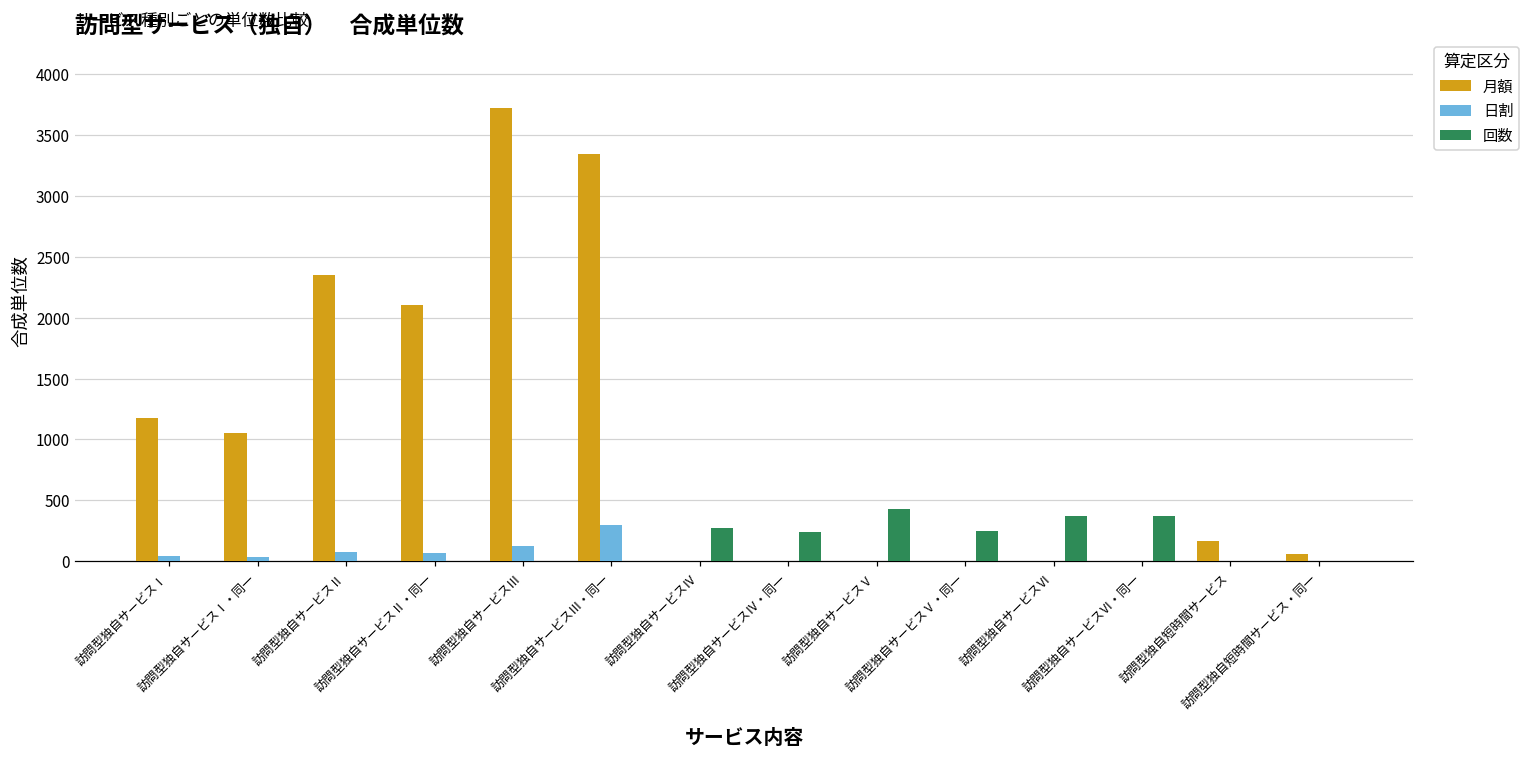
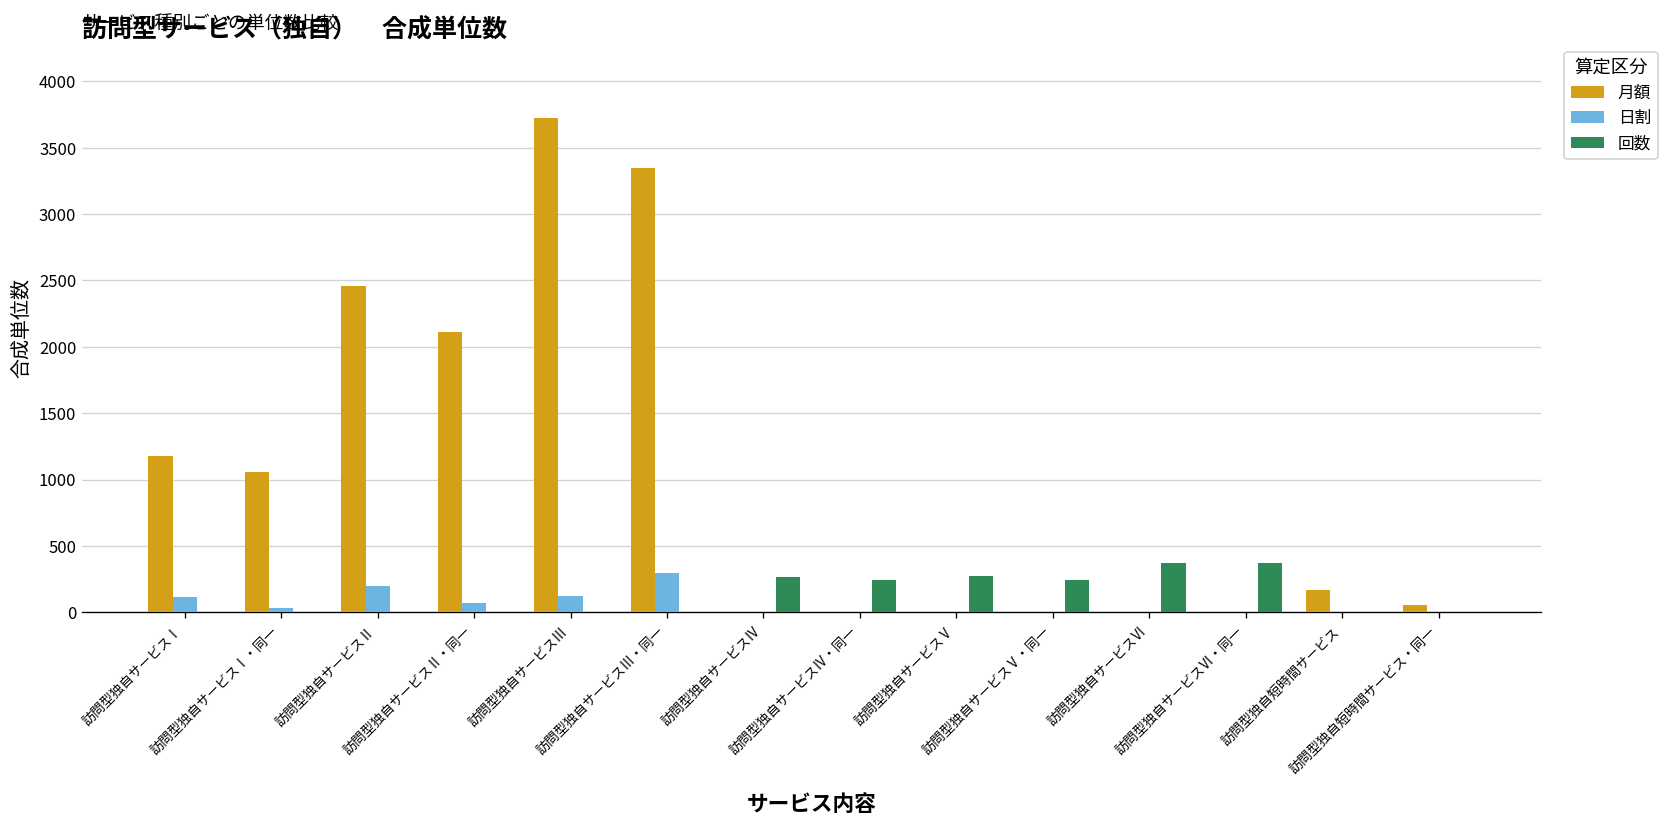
  {
    "月額": {
      "訪問型独自サービスⅠ": 1180,
      "訪問型独自サービスⅠ・同一": 1060,
-     "訪問型独自サービスⅡ": 2350,
+     "訪問型独自サービスⅡ": 2460,
      "訪問型独自サービスⅡ・同一": 2110,
      "訪問型独自サービスⅢ": 3730,
      "訪問型独自サービスⅢ・同一": 3340,
      "訪問型独自サービスⅣ": 0,
      "訪問型独自サービスⅣ・同一": 0,
      "訪問型独自サービスⅤ": 0,
      "訪問型独自サービスⅤ・同一": 0,
      "訪問型独自サービスⅥ": 0,
      "訪問型独自サービスⅥ・同一": 0,
      "訪問型独自短時間サービス": 170,
      "訪問型独自短時間サービス・同一": 60
    },
    "日割": {
-     "訪問型独自サービスⅠ": 40,
+     "訪問型独自サービスⅠ": 120,
      "訪問型独自サービスⅠ・同一": 40,
-     "訪問型独自サービスⅡ": 80,
+     "訪問型独自サービスⅡ": 200,
      "訪問型独自サービスⅡ・同一": 70,
      "訪問型独自サービスⅢ": 120,
      "訪問型独自サービスⅢ・同一": 300,
      "訪問型独自サービスⅣ": 0,
      "訪問型独自サービスⅣ・同一": 0,
      "訪問型独自サービスⅤ": 0,
      "訪問型独自サービスⅤ・同一": 0,
      "訪問型独自サービスⅥ": 0,
      "訪問型独自サービスⅥ・同一": 0,
      "訪問型独自短時間サービス": 0,
      "訪問型独自短時間サービス・同一": 0
    },
    "回数": {
      "訪問型独自サービスⅠ": 0,
      "訪問型独自サービスⅠ・同一": 0,
      "訪問型独自サービスⅡ": 0,
      "訪問型独自サービスⅡ・同一": 0,
      "訪問型独自サービスⅢ": 0,
      "訪問型独自サービスⅢ・同一": 0,
      "訪問型独自サービスⅣ": 270,
      "訪問型独自サービスⅣ・同一": 240,
-     "訪問型独自サービスⅤ": 430,
+     "訪問型独自サービスⅤ": 270,
      "訪問型独自サービスⅤ・同一": 240,
      "訪問型独自サービスⅥ": 370,
      "訪問型独自サービスⅥ・同一": 370,
      "訪問型独自短時間サービス": 0,
      "訪問型独自短時間サービス・同一": 0
    }
  }
